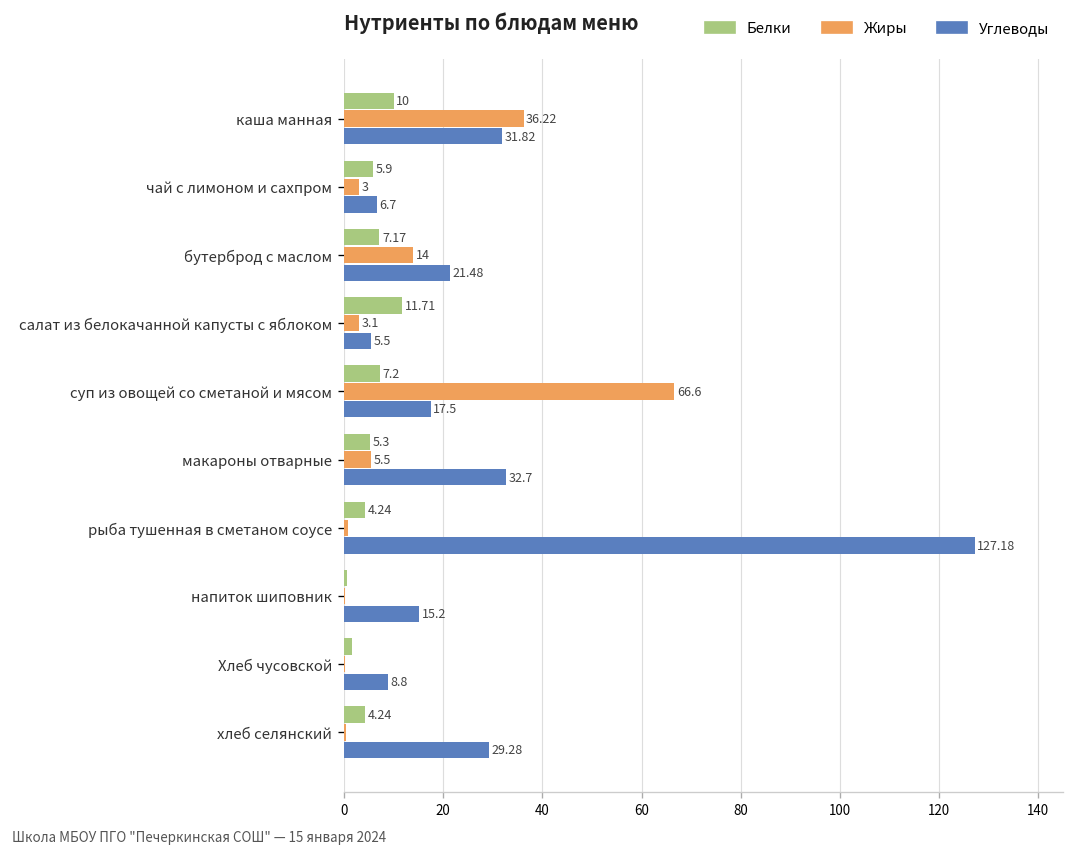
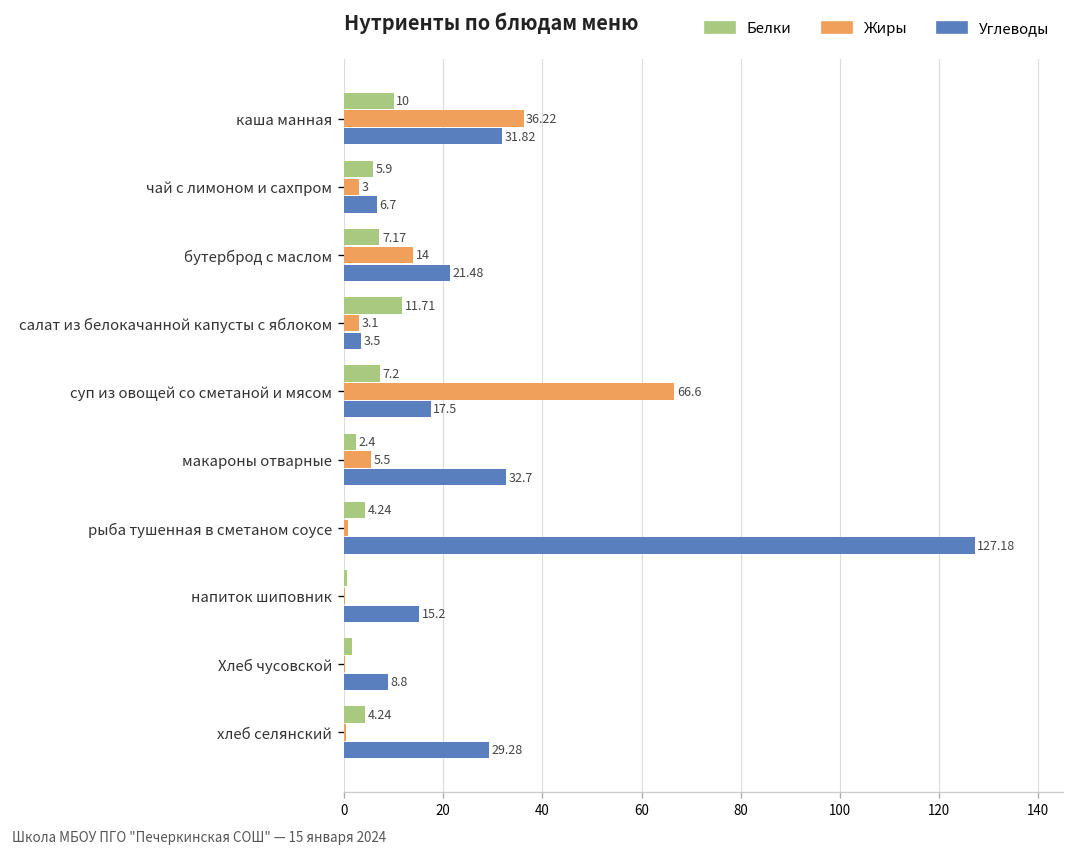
  {
    "Белки": {
      "каша манная": 10,
      "чай с лимоном и сахпром": 5.9,
      "бутерброд с маслом": 7.17,
      "салат из белокачанной капусты с яблоком": 11.71,
      "суп из овощей со сметаной и мясом": 7.2,
-     "макароны отварные": 5.3,
+     "макароны отварные": 2.4,
      "рыба тушенная в сметаном соусе": 4.24,
      "хлеб селянский": 4.24
    },
    "Жиры": {
      "каша манная": 36.22,
      "чай с лимоном и сахпром": 3,
      "бутерброд с маслом": 14,
      "салат из белокачанной капусты с яблоком": 3.1,
      "суп из овощей со сметаной и мясом": 66.6,
      "макароны отварные": 5.5
    },
    "Углеводы": {
      "каша манная": 31.82,
      "чай с лимоном и сахпром": 6.7,
      "бутерброд с маслом": 21.48,
-     "салат из белокачанной капусты с яблоком": 5.5,
+     "салат из белокачанной капусты с яблоком": 3.5,
      "суп из овощей со сметаной и мясом": 17.5,
      "макароны отварные": 32.7,
      "рыба тушенная в сметаном соусе": 127.18,
      "напиток шиповник": 15.2,
      "Хлеб чусовской": 8.8,
      "хлеб селянский": 29.28
    }
  }
